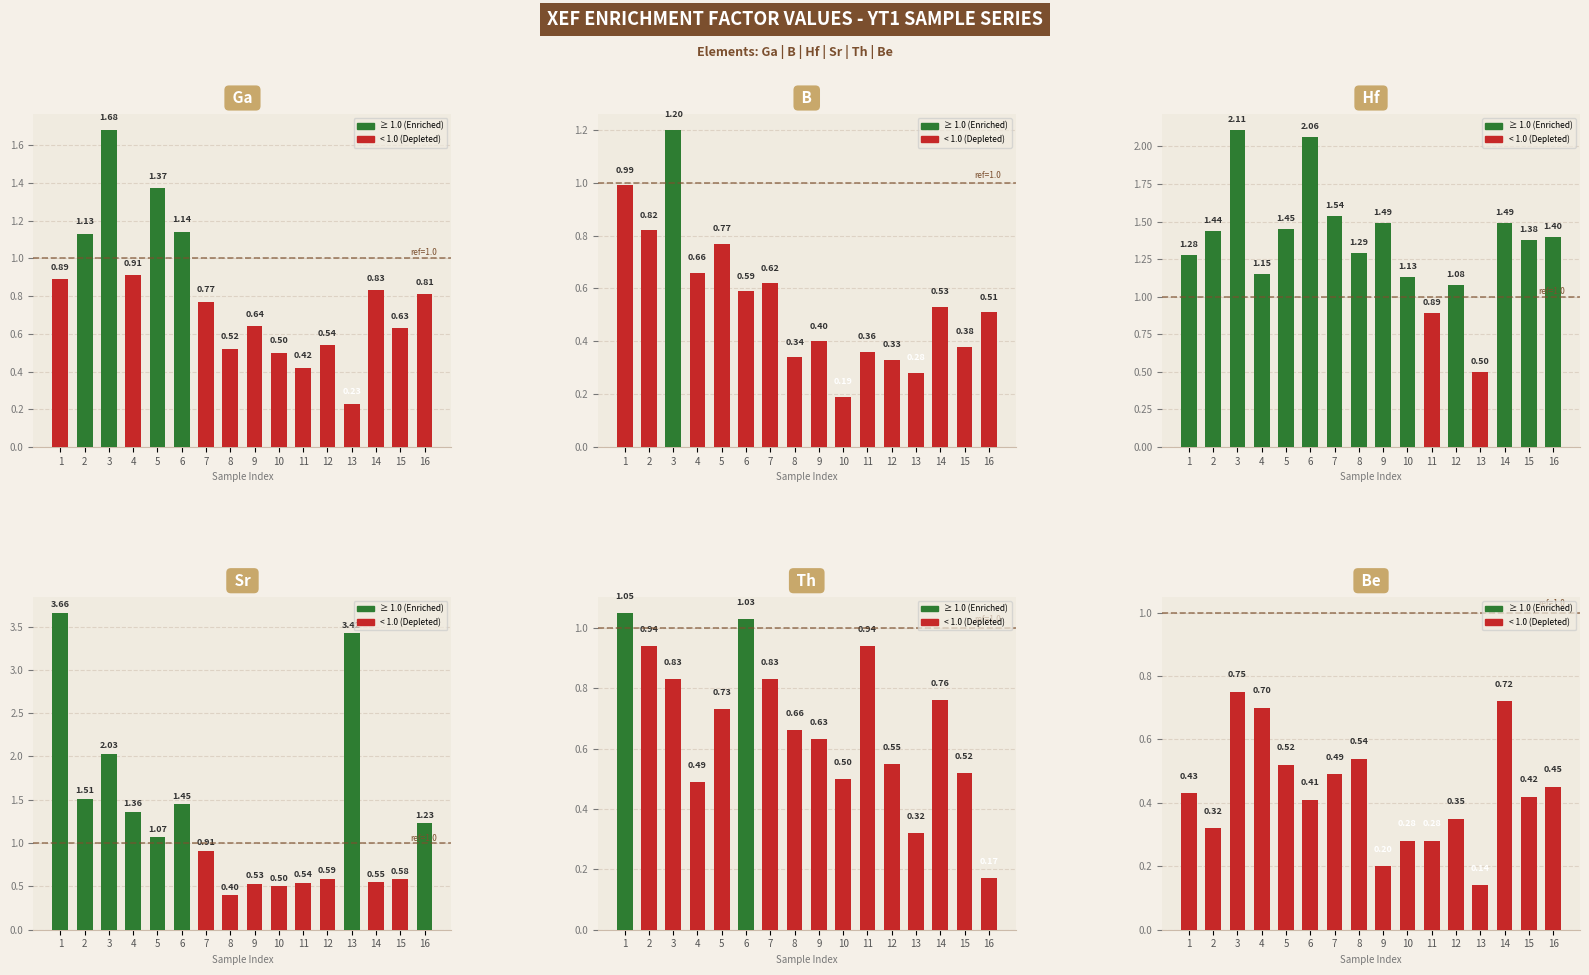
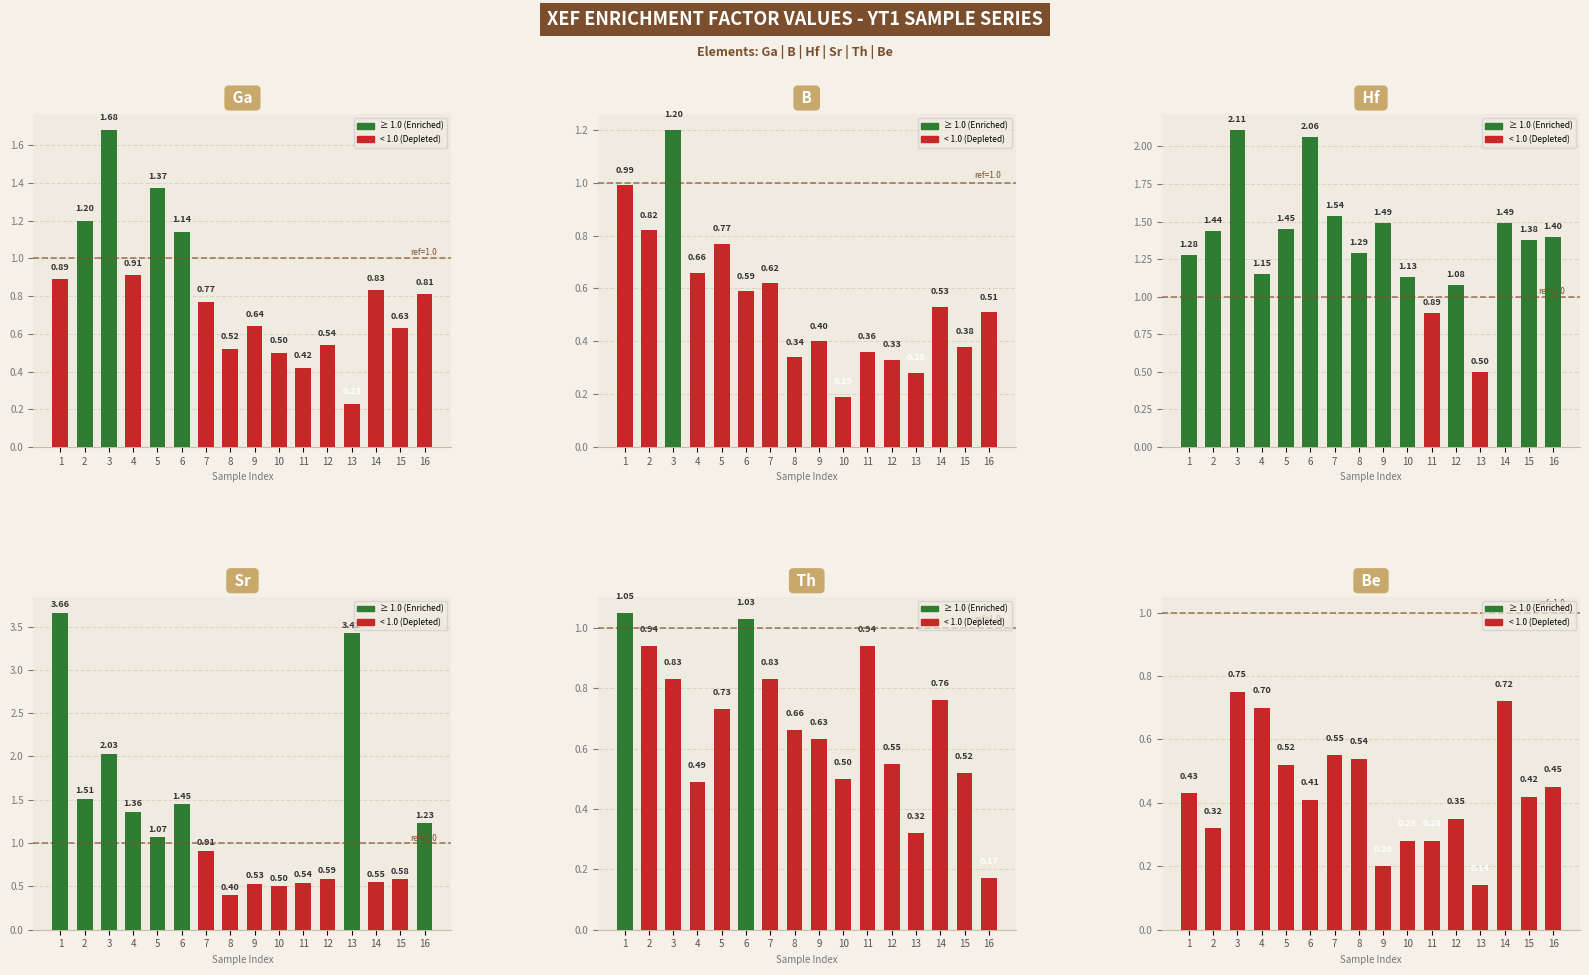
  {
    "Ga": {
      "1": 0.89,
-     "2": 1.13,
+     "2": 1.20,
      "3": 1.68,
      "4": 0.91,
      "5": 1.37,
      "6": 1.14,
      "7": 0.77,
      "8": 0.52,
      "9": 0.64,
      "10": 0.50,
      "11": 0.42,
      "12": 0.54,
      "14": 0.83,
      "15": 0.63,
      "16": 0.81
    },
    "B": {
      "1": 0.99,
      "2": 0.82,
      "3": 1.20,
      "4": 0.66,
      "5": 0.77,
      "6": 0.59,
      "7": 0.62,
      "8": 0.34,
      "9": 0.40,
      "11": 0.36,
      "12": 0.33,
      "14": 0.53,
      "15": 0.38,
      "16": 0.51
    },
    "Hf": {
      "1": 1.28,
      "2": 1.44,
      "3": 2.11,
      "4": 1.15,
      "5": 1.45,
      "6": 2.06,
      "7": 1.54,
      "8": 1.29,
      "9": 1.49,
      "10": 1.13,
      "11": 0.89,
      "12": 1.08,
      "13": 0.50,
      "14": 1.49,
      "15": 1.38,
      "16": 1.40
    },
    "Sr": {
      "1": 3.66,
      "2": 1.51,
      "3": 2.03,
      "4": 1.36,
      "5": 1.07,
      "6": 1.45,
      "7": 0.91,
      "8": 0.40,
      "9": 0.53,
      "10": 0.50,
      "11": 0.54,
      "12": 0.59,
      "14": 0.55,
      "15": 0.58,
      "16": 1.23
    },
    "Th": {
      "1": 1.05,
      "2": 0.94,
      "3": 0.83,
      "4": 0.49,
      "5": 0.73,
      "6": 1.03,
      "7": 0.83,
      "8": 0.66,
      "9": 0.63,
      "10": 0.50,
      "11": 0.94,
      "12": 0.55,
      "13": 0.32,
      "14": 0.76,
      "15": 0.52
    },
    "Be": {
      "1": 0.43,
      "2": 0.32,
      "3": 0.75,
      "4": 0.70,
      "5": 0.52,
      "6": 0.41,
-     "7": 0.49,
+     "7": 0.55,
      "8": 0.54,
      "12": 0.35,
      "14": 0.72,
      "15": 0.42,
      "16": 0.45
    }
  }
